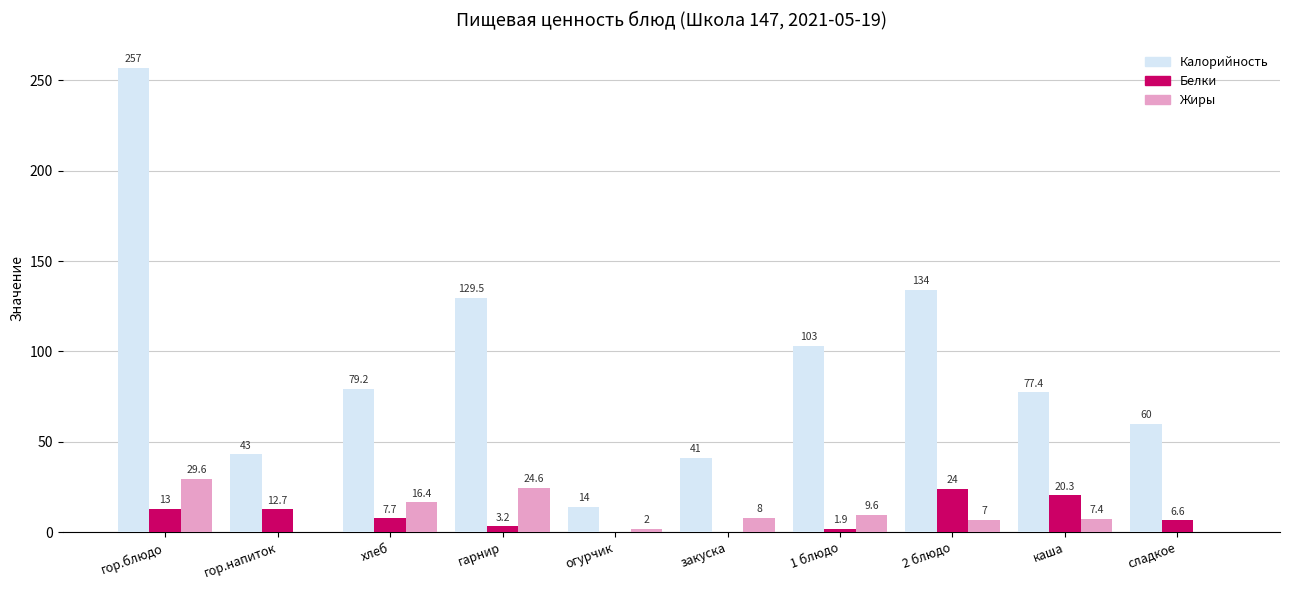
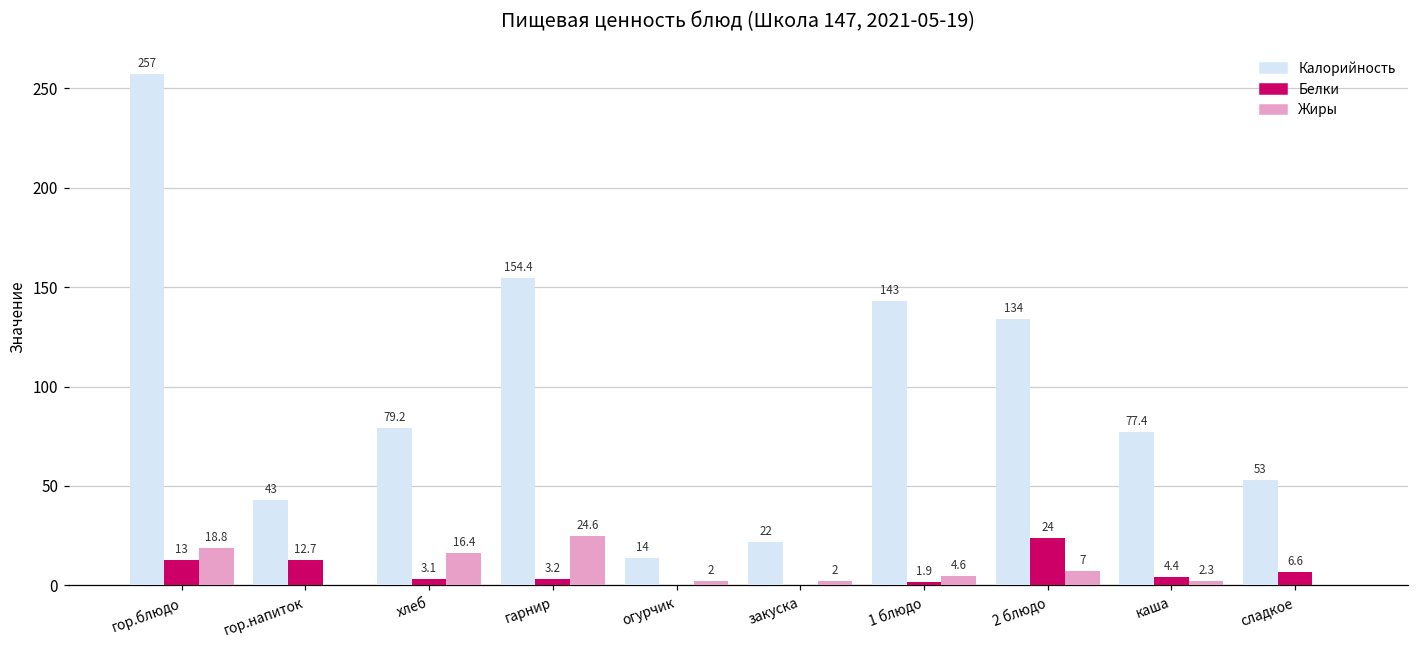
  {
    "Калорийность": {
      "гор.блюдо": 257,
      "гор.напиток": 43,
      "хлеб": 79.2,
-     "гарнир": 129.5,
+     "гарнир": 154.4,
      "огурчик": 14,
-     "закуска": 41,
-     "1 блюдо": 103,
+     "закуска": 22,
+     "1 блюдо": 143,
      "2 блюдо": 134,
      "каша": 77.4,
-     "сладкое": 60
+     "сладкое": 53
    },
    "Белки": {
      "гор.блюдо": 13,
      "гор.напиток": 12.7,
-     "хлеб": 7.7,
+     "хлеб": 3.1,
      "гарнир": 3.2,
      "1 блюдо": 1.9,
      "2 блюдо": 24,
-     "каша": 20.3,
+     "каша": 4.4,
      "сладкое": 6.6
    },
    "Жиры": {
-     "гор.блюдо": 29.6,
+     "гор.блюдо": 18.8,
      "хлеб": 16.4,
      "гарнир": 24.6,
      "огурчик": 2,
-     "закуска": 8,
-     "1 блюдо": 9.6,
+     "закуска": 2,
+     "1 блюдо": 4.6,
      "2 блюдо": 7,
-     "каша": 7.4
+     "каша": 2.3
    }
  }
